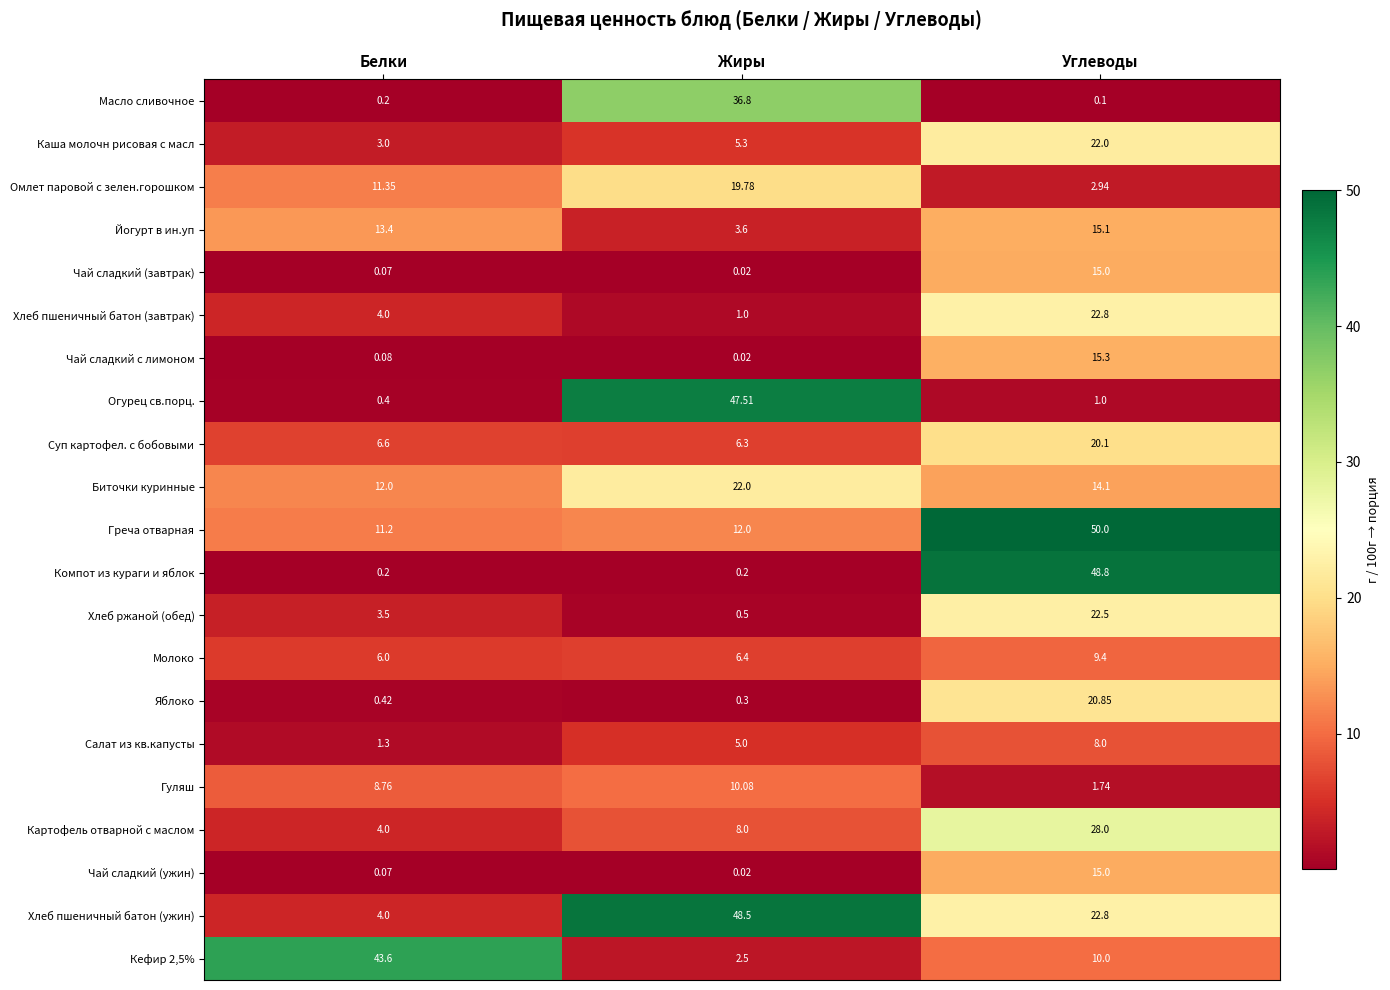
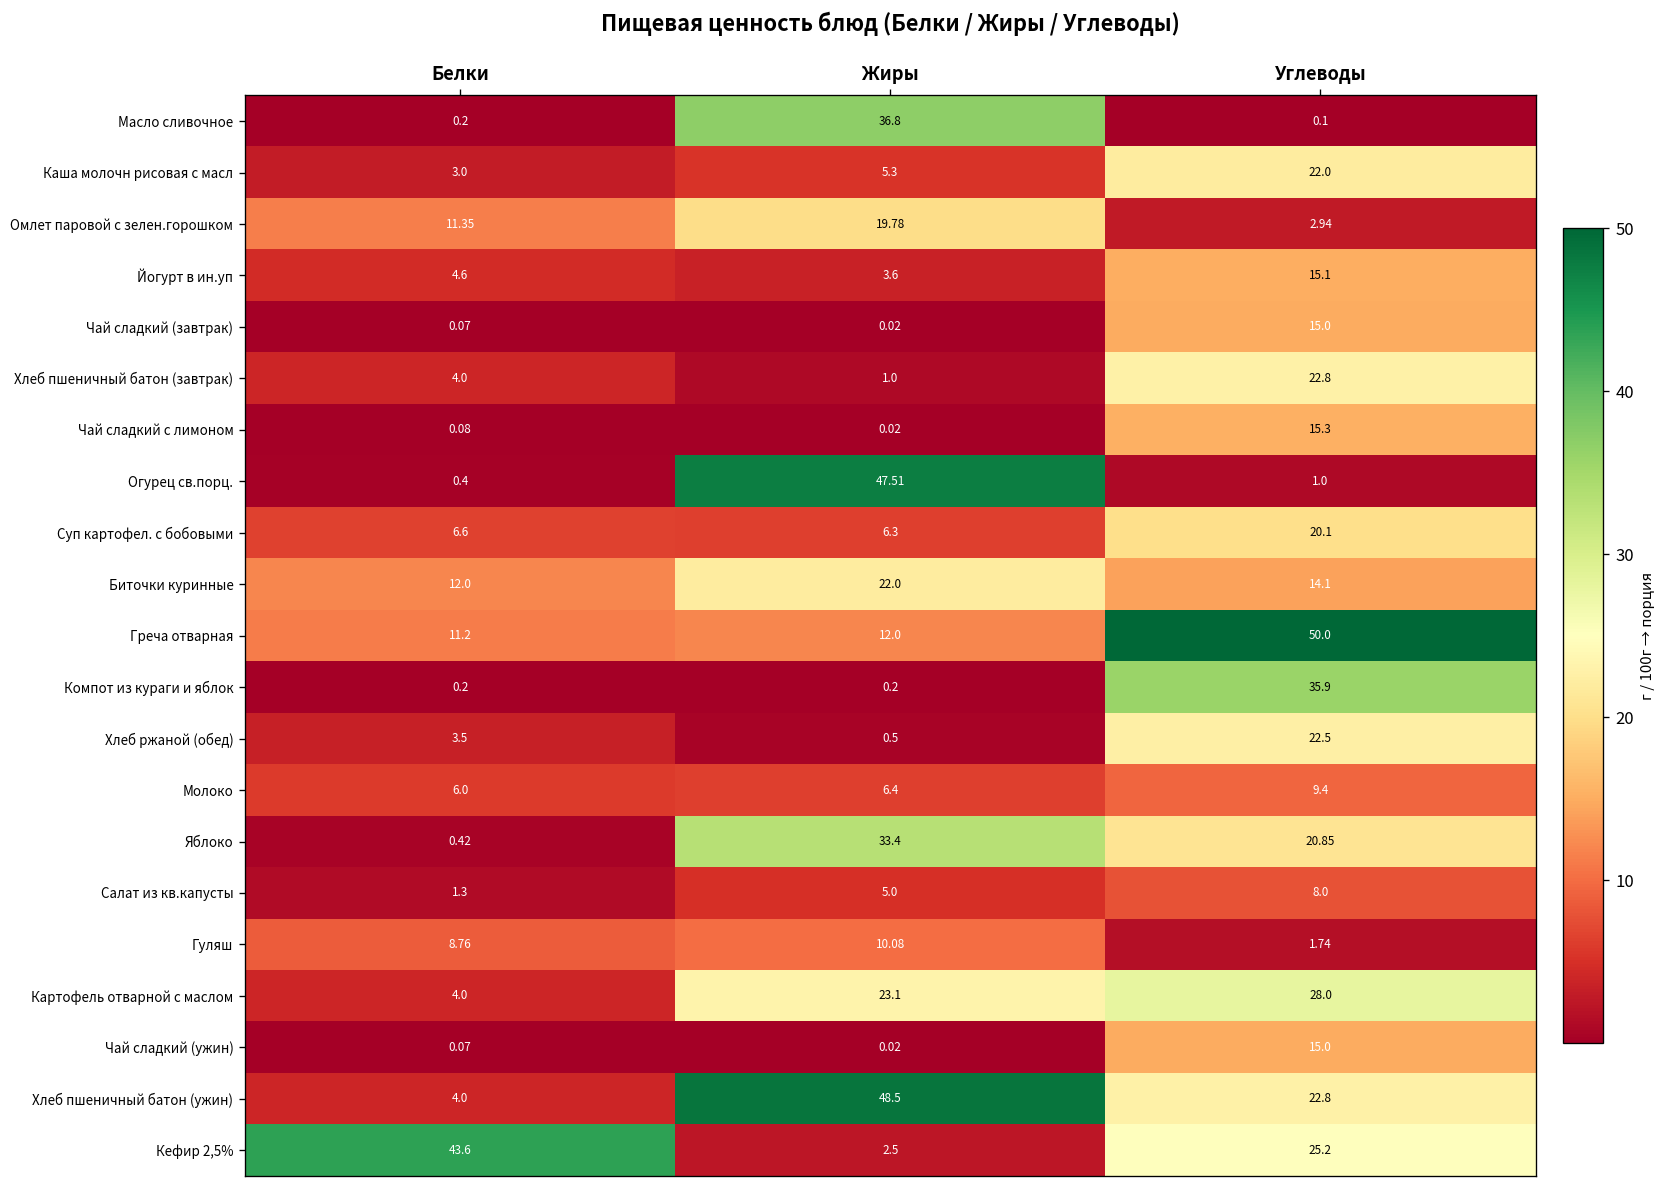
  {
    "Масло сливочное": {
      "Белки": 0.2,
      "Жиры": 36.8,
      "Углеводы": 0.1
    },
    "Каша молочн рисовая с масл": {
      "Белки": 3.0,
      "Жиры": 5.3,
      "Углеводы": 22.0
    },
    "Омлет паровой с зелен.горошком": {
      "Белки": 11.35,
      "Жиры": 19.78,
      "Углеводы": 2.94
    },
    "Йогурт в ин.уп": {
-     "Белки": 13.4,
+     "Белки": 4.6,
      "Жиры": 3.6,
      "Углеводы": 15.1
    },
    "Чай сладкий (завтрак)": {
      "Белки": 0.07,
      "Жиры": 0.02,
      "Углеводы": 15.0
    },
    "Хлеб пшеничный батон (завтрак)": {
      "Белки": 4.0,
      "Жиры": 1.0,
      "Углеводы": 22.8
    },
    "Чай сладкий с лимоном": {
      "Белки": 0.08,
      "Жиры": 0.02,
      "Углеводы": 15.3
    },
    "Огурец св.порц.": {
      "Белки": 0.4,
      "Жиры": 47.51,
      "Углеводы": 1.0
    },
    "Суп картофел. с бобовыми": {
      "Белки": 6.6,
      "Жиры": 6.3,
      "Углеводы": 20.1
    },
    "Биточки куринные": {
      "Белки": 12.0,
      "Жиры": 22.0,
      "Углеводы": 14.1
    },
    "Греча отварная": {
      "Белки": 11.2,
      "Жиры": 12.0,
      "Углеводы": 50.0
    },
    "Компот из кураги и яблок": {
      "Белки": 0.2,
      "Жиры": 0.2,
-     "Углеводы": 48.8
+     "Углеводы": 35.9
    },
    "Хлеб ржаной (обед)": {
      "Белки": 3.5,
      "Жиры": 0.5,
      "Углеводы": 22.5
    },
    "Молоко": {
      "Белки": 6.0,
      "Жиры": 6.4,
      "Углеводы": 9.4
    },
    "Яблоко": {
      "Белки": 0.42,
-     "Жиры": 0.3,
+     "Жиры": 33.4,
      "Углеводы": 20.85
    },
    "Салат из кв.капусты": {
      "Белки": 1.3,
      "Жиры": 5.0,
      "Углеводы": 8.0
    },
    "Гуляш": {
      "Белки": 8.76,
      "Жиры": 10.08,
      "Углеводы": 1.74
    },
    "Картофель отварной с маслом": {
      "Белки": 4.0,
-     "Жиры": 8.0,
+     "Жиры": 23.1,
      "Углеводы": 28.0
    },
    "Чай сладкий (ужин)": {
      "Белки": 0.07,
      "Жиры": 0.02,
      "Углеводы": 15.0
    },
    "Хлеб пшеничный батон (ужин)": {
      "Белки": 4.0,
      "Жиры": 48.5,
      "Углеводы": 22.8
    },
    "Кефир 2,5%": {
      "Белки": 43.6,
      "Жиры": 2.5,
-     "Углеводы": 10.0
+     "Углеводы": 25.2
    }
  }
